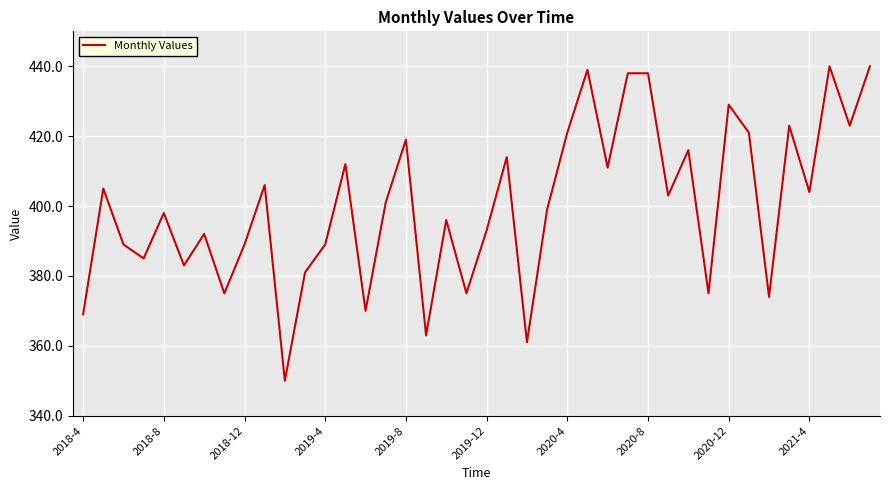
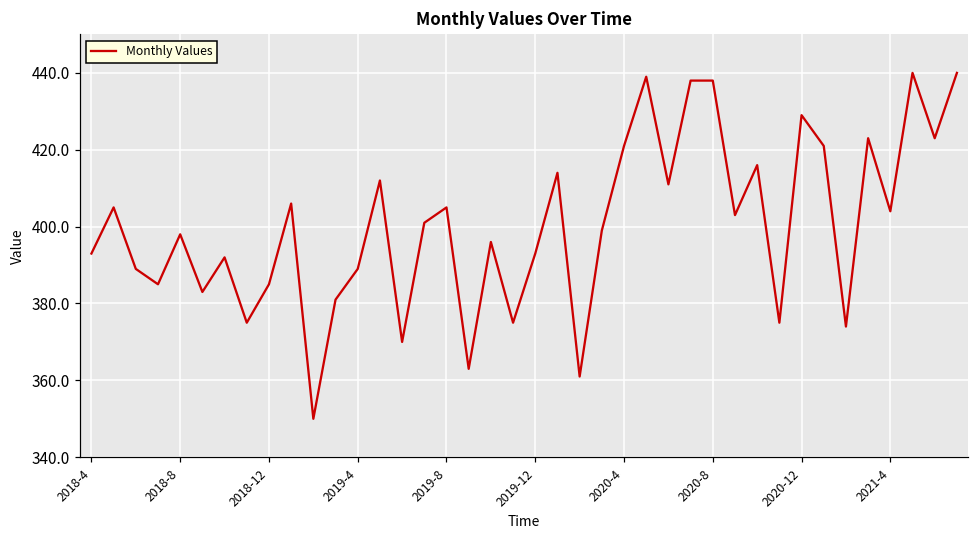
  {
-   "2018-4": 369,
+   "2018-4": 393,
    "2018-8": 398,
-   "2018-12": 389,
+   "2018-12": 385,
    "2019-4": 389,
-   "2019-8": 419,
+   "2019-8": 405,
    "2019-12": 393,
    "2020-4": 421,
    "2020-8": 438,
    "2020-12": 429,
    "2021-4": 404
  }
